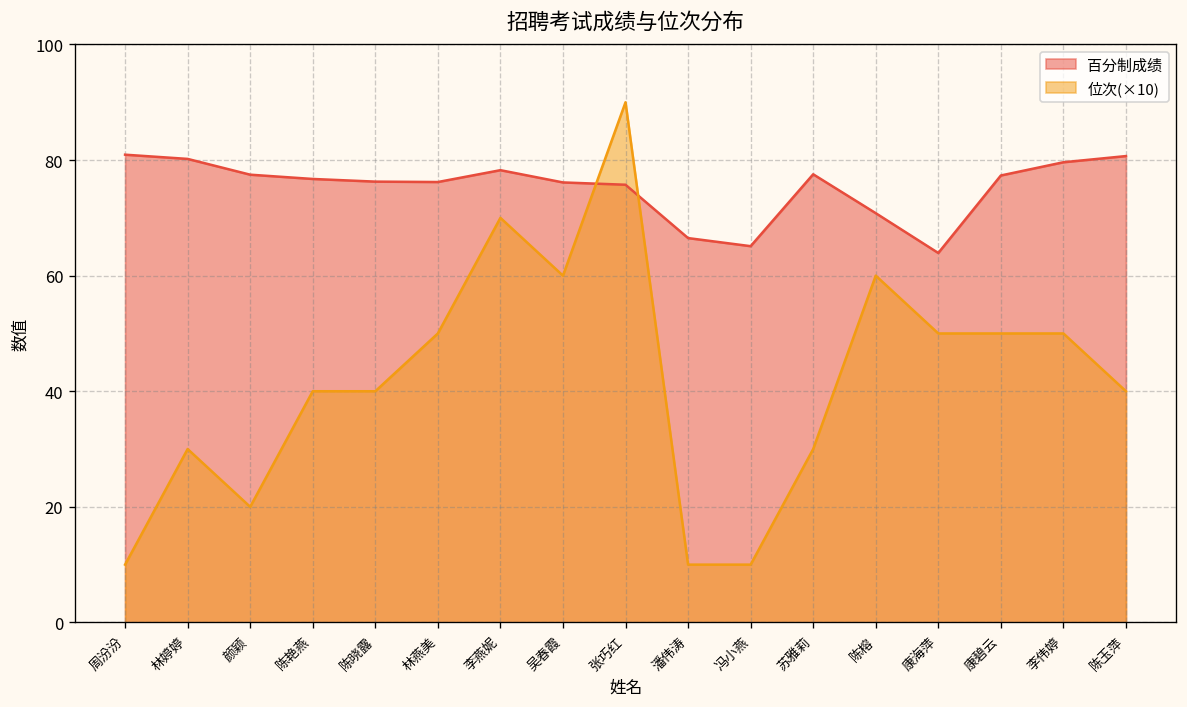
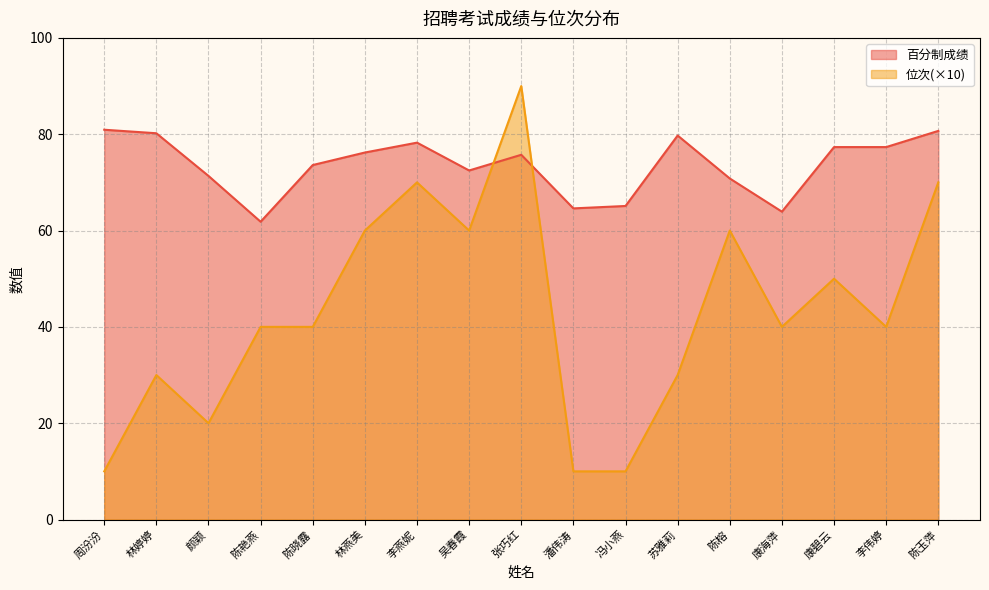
  {
    "百分制成绩": {
      "周汾汾": 81,
      "林婷婷": 80,
-     "颜颖": 77,
-     "陈艳燕": 77,
-     "陈晓露": 76,
+     "颜颖": 71,
+     "陈艳燕": 62,
+     "陈晓露": 74,
      "林燕美": 76,
      "李燕妮": 78,
-     "吴春霞": 76,
+     "吴春霞": 72,
      "张巧红": 76,
-     "潘伟涛": 67,
+     "潘伟涛": 65,
      "冯小燕": 65,
-     "苏雅莉": 78,
+     "苏雅莉": 80,
      "陈榕": 71,
      "康海萍": 64,
      "康碧云": 77,
-     "李伟婷": 80,
+     "李伟婷": 77,
      "陈玉萍": 81
    },
    "位次(×10)": {
      "周汾汾": 10,
      "林婷婷": 30,
      "颜颖": 20,
      "陈艳燕": 40,
      "陈晓露": 40,
-     "林燕美": 50,
+     "林燕美": 60,
      "李燕妮": 70,
      "吴春霞": 60,
      "张巧红": 90,
      "潘伟涛": 10,
      "冯小燕": 10,
      "苏雅莉": 30,
      "陈榕": 60,
-     "康海萍": 50,
+     "康海萍": 40,
      "康碧云": 50,
-     "李伟婷": 50,
-     "陈玉萍": 40
+     "李伟婷": 40,
+     "陈玉萍": 70
    }
  }
